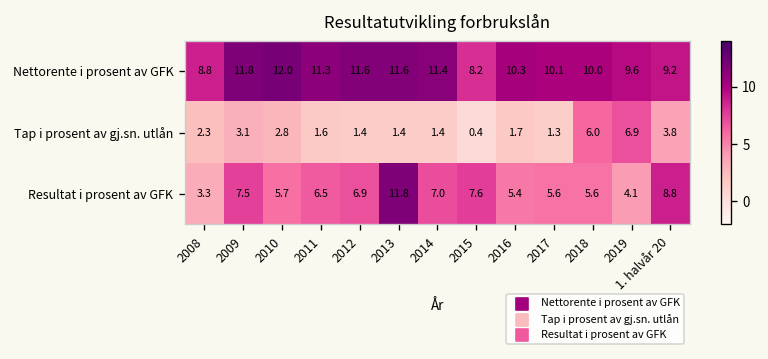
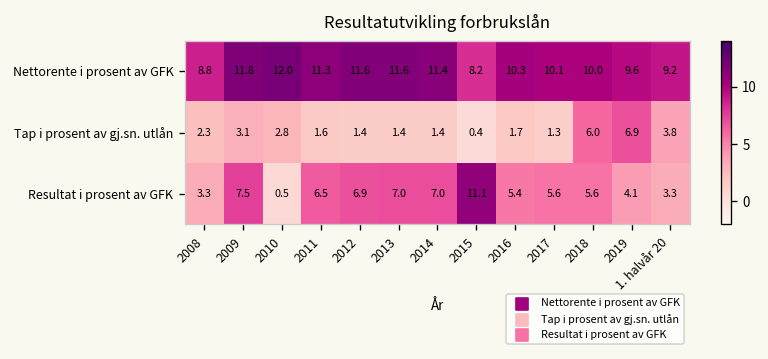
  {
    "Nettorente i prosent av GFK": {
      "2008": 8.8,
      "2009": 11.8,
      "2010": 12.0,
      "2011": 11.3,
      "2012": 11.6,
      "2013": 11.6,
      "2014": 11.4,
      "2015": 8.2,
      "2016": 10.3,
      "2017": 10.1,
      "2018": 10.0,
      "2019": 9.6,
      "1. halvår 20": 9.2
    },
    "Tap i prosent av gj.sn. utlån": {
      "2008": 2.3,
      "2009": 3.1,
      "2010": 2.8,
      "2011": 1.6,
      "2012": 1.4,
      "2013": 1.4,
      "2014": 1.4,
      "2015": 0.4,
      "2016": 1.7,
      "2017": 1.3,
      "2018": 6.0,
      "2019": 6.9,
      "1. halvår 20": 3.8
    },
    "Resultat i prosent av GFK": {
      "2008": 3.3,
      "2009": 7.5,
-     "2010": 5.7,
+     "2010": 0.5,
      "2011": 6.5,
      "2012": 6.9,
-     "2013": 11.8,
+     "2013": 7.0,
      "2014": 7.0,
-     "2015": 7.6,
+     "2015": 11.1,
      "2016": 5.4,
      "2017": 5.6,
      "2018": 5.6,
      "2019": 4.1,
-     "1. halvår 20": 8.8
+     "1. halvår 20": 3.3
    }
  }
